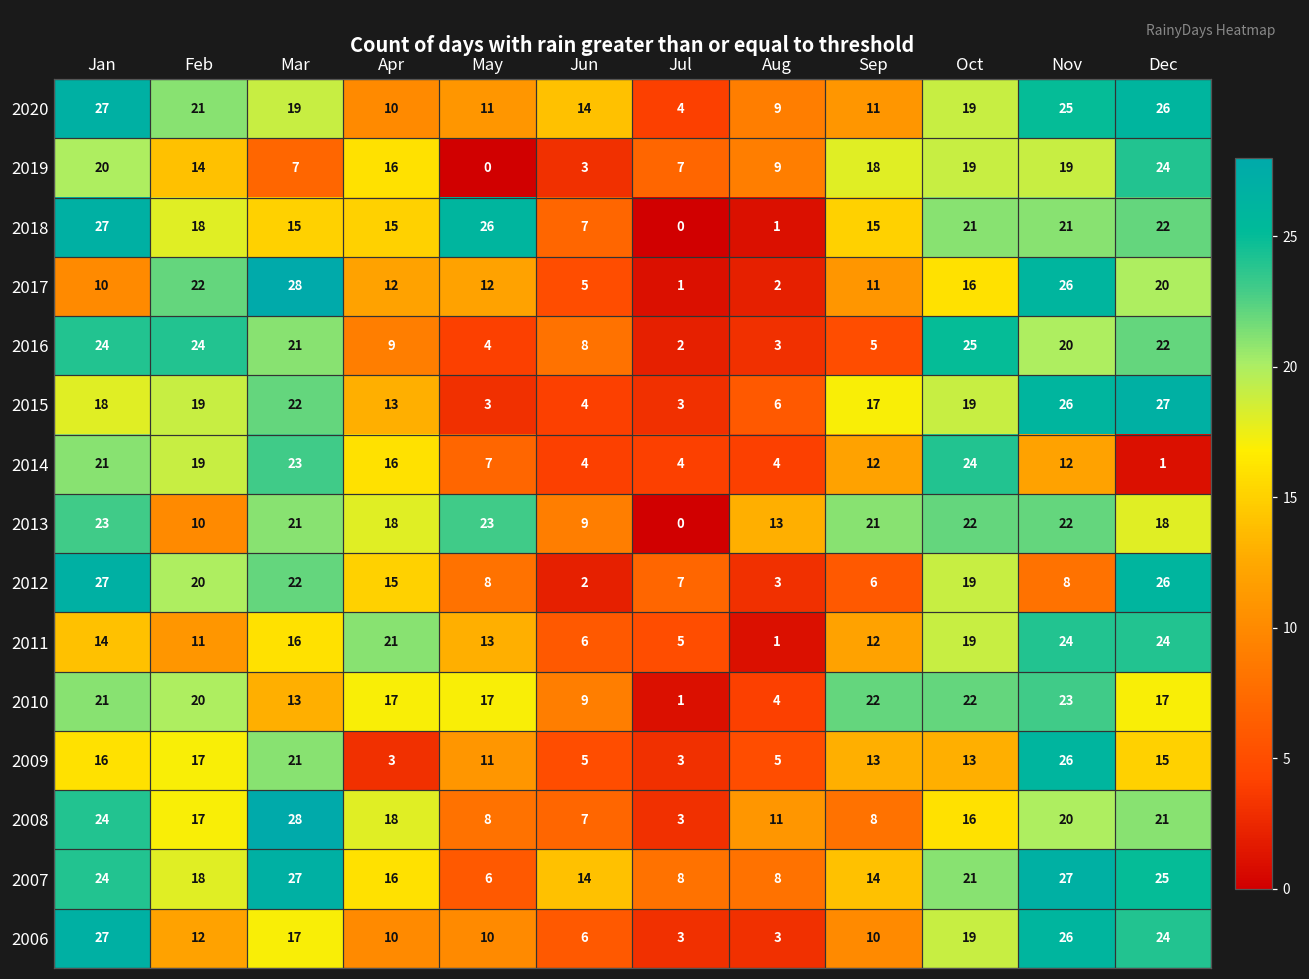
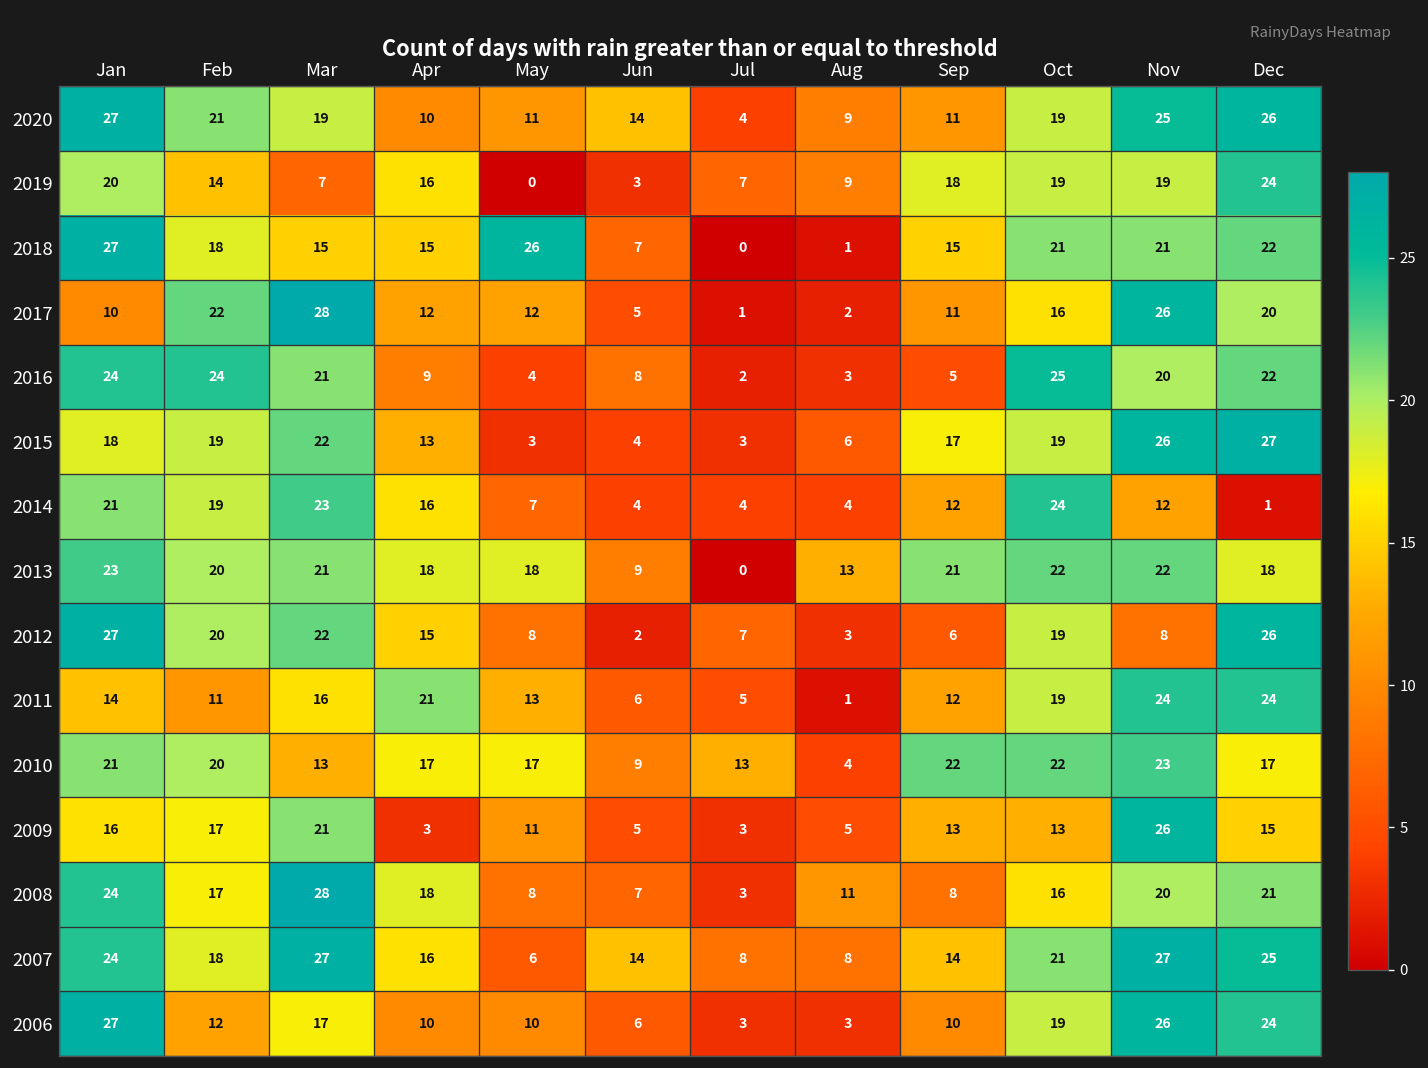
  {
    "2020": {
      "Jan": 27,
      "Feb": 21,
      "Mar": 19,
      "Apr": 10,
      "May": 11,
      "Jun": 14,
      "Jul": 4,
      "Aug": 9,
      "Sep": 11,
      "Oct": 19,
      "Nov": 25,
      "Dec": 26
    },
    "2019": {
      "Jan": 20,
      "Feb": 14,
      "Mar": 7,
      "Apr": 16,
      "May": 0,
      "Jun": 3,
      "Jul": 7,
      "Aug": 9,
      "Sep": 18,
      "Oct": 19,
      "Nov": 19,
      "Dec": 24
    },
    "2018": {
      "Jan": 27,
      "Feb": 18,
      "Mar": 15,
      "Apr": 15,
      "May": 26,
      "Jun": 7,
      "Jul": 0,
      "Aug": 1,
      "Sep": 15,
      "Oct": 21,
      "Nov": 21,
      "Dec": 22
    },
    "2017": {
      "Jan": 10,
      "Feb": 22,
      "Mar": 28,
      "Apr": 12,
      "May": 12,
      "Jun": 5,
      "Jul": 1,
      "Aug": 2,
      "Sep": 11,
      "Oct": 16,
      "Nov": 26,
      "Dec": 20
    },
    "2016": {
      "Jan": 24,
      "Feb": 24,
      "Mar": 21,
      "Apr": 9,
      "May": 4,
      "Jun": 8,
      "Jul": 2,
      "Aug": 3,
      "Sep": 5,
      "Oct": 25,
      "Nov": 20,
      "Dec": 22
    },
    "2015": {
      "Jan": 18,
      "Feb": 19,
      "Mar": 22,
      "Apr": 13,
      "May": 3,
      "Jun": 4,
      "Jul": 3,
      "Aug": 6,
      "Sep": 17,
      "Oct": 19,
      "Nov": 26,
      "Dec": 27
    },
    "2014": {
      "Jan": 21,
      "Feb": 19,
      "Mar": 23,
      "Apr": 16,
      "May": 7,
      "Jun": 4,
      "Jul": 4,
      "Aug": 4,
      "Sep": 12,
      "Oct": 24,
      "Nov": 12,
      "Dec": 1
    },
    "2013": {
      "Jan": 23,
-     "Feb": 10,
+     "Feb": 20,
      "Mar": 21,
      "Apr": 18,
-     "May": 23,
+     "May": 18,
      "Jun": 9,
      "Jul": 0,
      "Aug": 13,
      "Sep": 21,
      "Oct": 22,
      "Nov": 22,
      "Dec": 18
    },
    "2012": {
      "Jan": 27,
      "Feb": 20,
      "Mar": 22,
      "Apr": 15,
      "May": 8,
      "Jun": 2,
      "Jul": 7,
      "Aug": 3,
      "Sep": 6,
      "Oct": 19,
      "Nov": 8,
      "Dec": 26
    },
    "2011": {
      "Jan": 14,
      "Feb": 11,
      "Mar": 16,
      "Apr": 21,
      "May": 13,
      "Jun": 6,
      "Jul": 5,
      "Aug": 1,
      "Sep": 12,
      "Oct": 19,
      "Nov": 24,
      "Dec": 24
    },
    "2010": {
      "Jan": 21,
      "Feb": 20,
      "Mar": 13,
      "Apr": 17,
      "May": 17,
      "Jun": 9,
-     "Jul": 1,
+     "Jul": 13,
      "Aug": 4,
      "Sep": 22,
      "Oct": 22,
      "Nov": 23,
      "Dec": 17
    },
    "2009": {
      "Jan": 16,
      "Feb": 17,
      "Mar": 21,
      "Apr": 3,
      "May": 11,
      "Jun": 5,
      "Jul": 3,
      "Aug": 5,
      "Sep": 13,
      "Oct": 13,
      "Nov": 26,
      "Dec": 15
    },
    "2008": {
      "Jan": 24,
      "Feb": 17,
      "Mar": 28,
      "Apr": 18,
      "May": 8,
      "Jun": 7,
      "Jul": 3,
      "Aug": 11,
      "Sep": 8,
      "Oct": 16,
      "Nov": 20,
      "Dec": 21
    },
    "2007": {
      "Jan": 24,
      "Feb": 18,
      "Mar": 27,
      "Apr": 16,
      "May": 6,
      "Jun": 14,
      "Jul": 8,
      "Aug": 8,
      "Sep": 14,
      "Oct": 21,
      "Nov": 27,
      "Dec": 25
    },
    "2006": {
      "Jan": 27,
      "Feb": 12,
      "Mar": 17,
      "Apr": 10,
      "May": 10,
      "Jun": 6,
      "Jul": 3,
      "Aug": 3,
      "Sep": 10,
      "Oct": 19,
      "Nov": 26,
      "Dec": 24
    }
  }
